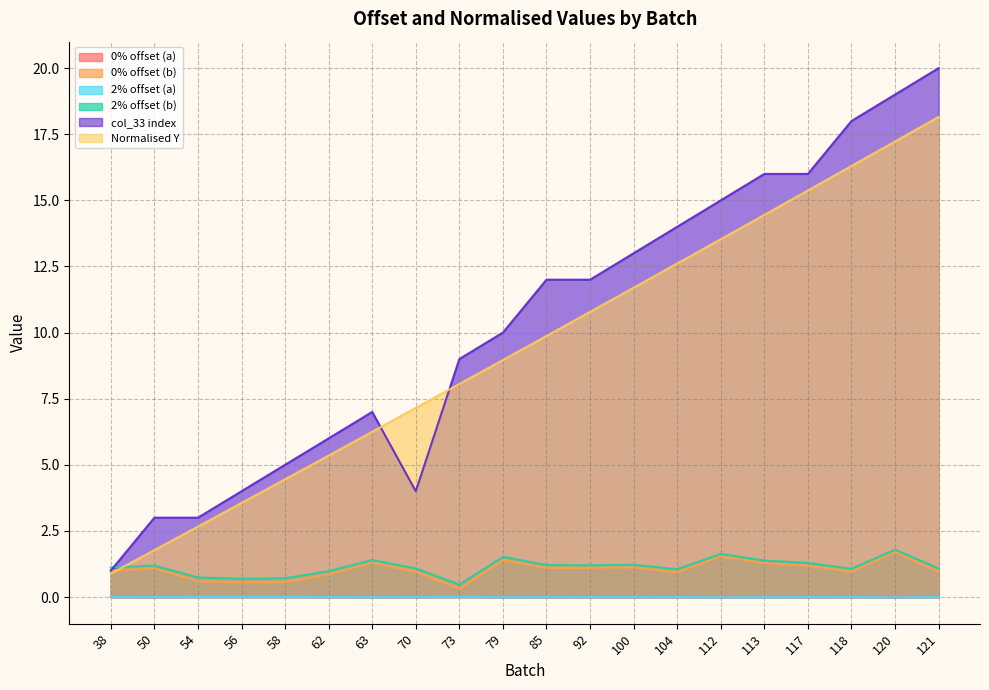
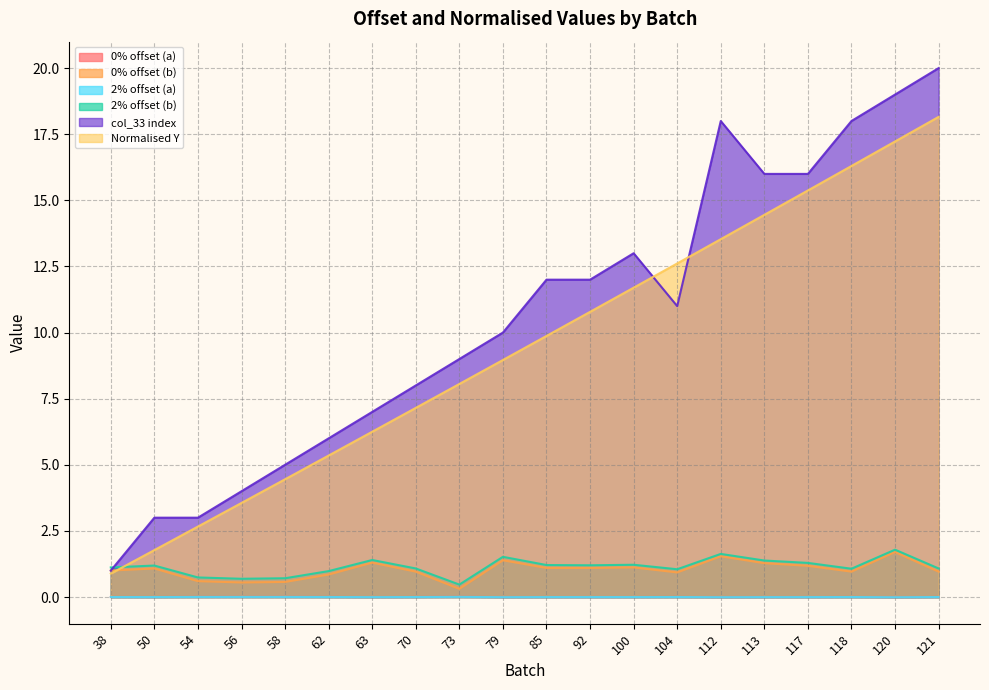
  {
    "2% offset (a)": {
      "38": 0,
      "50": 0,
      "54": 0,
      "56": 0,
      "58": 0,
      "62": 0,
      "63": 0,
      "70": 0,
      "73": 0,
      "79": 0,
      "85": 0,
      "92": 0,
      "100": 0,
      "104": 0,
      "112": 0,
      "113": 0,
      "117": 0,
      "118": 0,
      "120": 0,
      "121": 0
    },
    "2% offset (b)": {
      "38": 1.1,
      "50": 1.2,
      "54": 0.7,
      "56": 0.7,
      "58": 0.7,
      "62": 1,
      "63": 1.4,
      "70": 1,
      "73": 0.5,
      "79": 1.5,
      "85": 1.2,
      "92": 1.2,
      "100": 1.2,
      "104": 1,
      "113": 1.4,
      "117": 1.3,
      "118": 1,
      "121": 1
    },
    "col_33 index": {
      "50": 3,
      "54": 3,
      "56": 4,
      "58": 5,
      "62": 6,
      "63": 7,
-     "70": 4,
+     "70": 8,
      "73": 9,
      "79": 10,
      "85": 12,
      "92": 12,
      "100": 13,
-     "104": 14,
-     "112": 15,
+     "104": 11,
+     "112": 18,
      "113": 16,
      "117": 16,
      "118": 18,
      "120": 19,
      "121": 20
    }
  }
